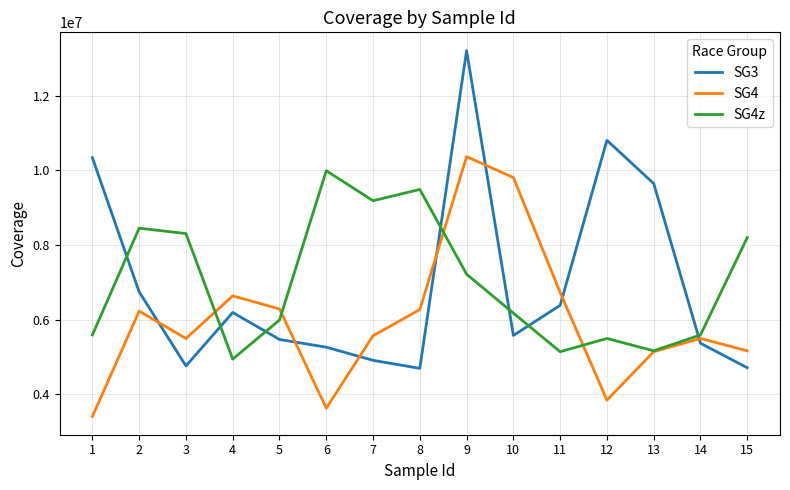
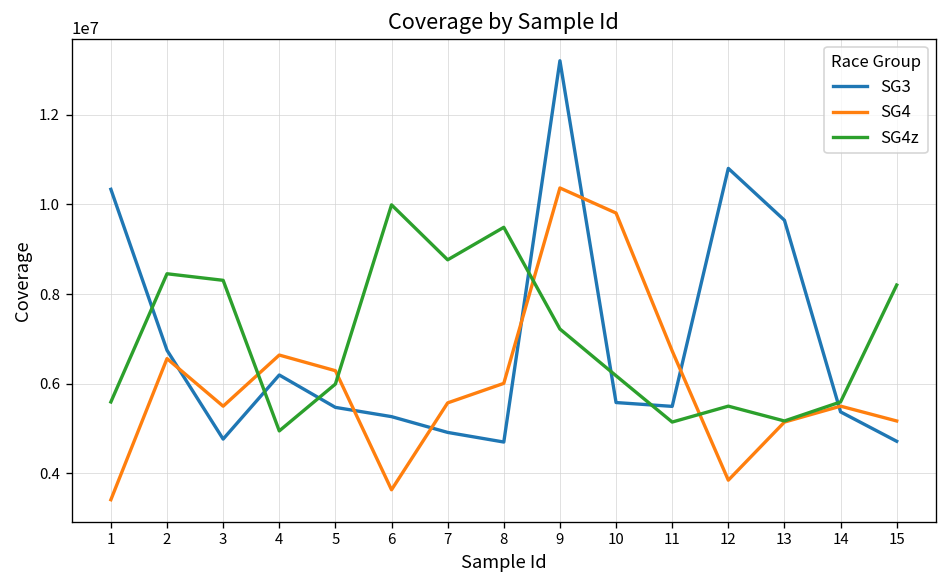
  {
    "SG3": {
      "1": 10300000,
      "2": 6700000,
      "3": 4800000,
      "4": 6200000,
      "5": 5500000,
      "6": 5300000,
      "7": 4900000,
      "8": 4700000,
      "9": 13200000,
      "10": 5600000,
-     "11": 6400000,
+     "11": 5500000,
      "12": 10800000,
      "13": 9600000,
      "14": 5400000,
      "15": 4700000
    },
    "SG4": {
      "1": 3400000,
-     "2": 6200000,
+     "2": 6600000,
      "3": 5500000,
      "4": 6600000,
      "5": 6300000,
      "6": 3600000,
      "7": 5600000,
-     "8": 6300000,
+     "8": 6000000,
      "9": 10400000,
      "10": 9800000,
      "11": 6700000,
      "12": 3800000,
      "14": 5500000,
      "15": 5200000
    },
    "SG4z": {
      "1": 5600000,
      "2": 8500000,
      "3": 8300000,
      "4": 4900000,
      "5": 6000000,
      "6": 10000000,
-     "7": 9200000,
+     "7": 8800000,
      "8": 9500000,
      "9": 7200000,
      "10": 6200000,
      "11": 5100000,
      "12": 5500000,
      "14": 5600000,
      "15": 8200000
    }
  }
